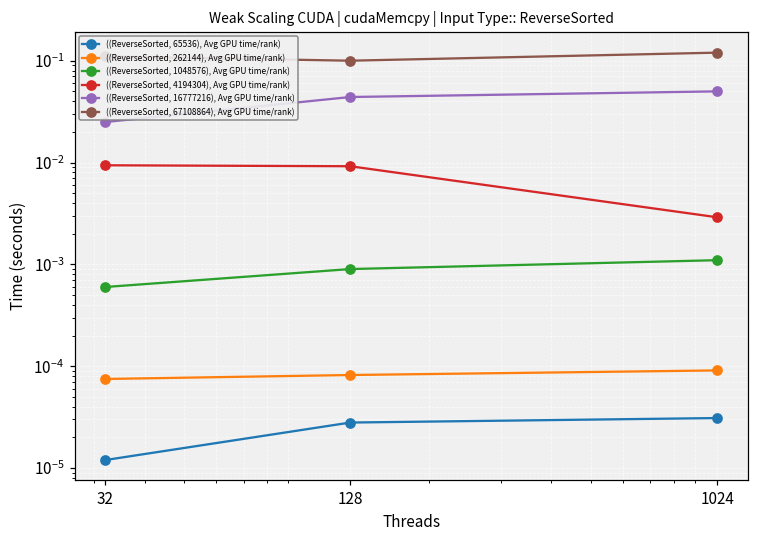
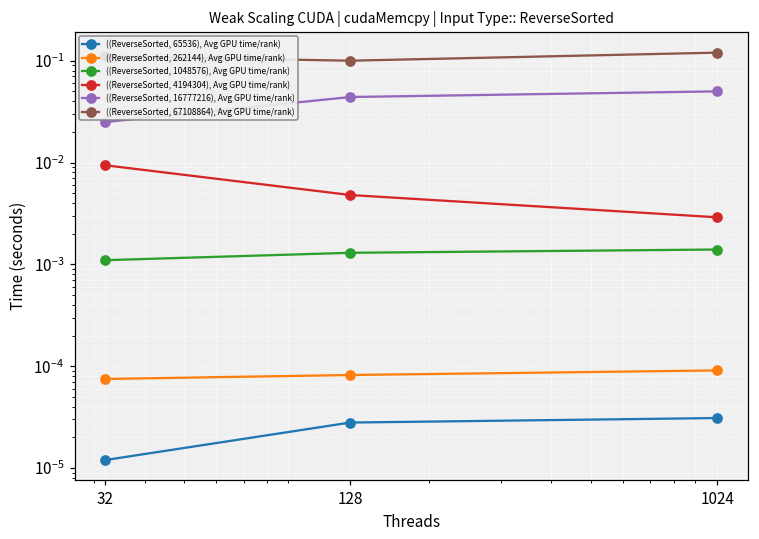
  {
    "((ReverseSorted, 65536), Avg GPU time/rank)": {
      "32": 0.000012,
      "128": 0.000028,
      "1024": 0.000031
    },
    "((ReverseSorted, 262144), Avg GPU time/rank)": {
      "32": 0.00008,
      "128": 0.00008,
      "1024": 0.00009
    },
    "((ReverseSorted, 1048576), Avg GPU time/rank)": {
-     "32": 0.0006,
-     "128": 0.0009,
-     "1024": 0.0011
+     "32": 0.0011,
+     "128": 0.0013,
+     "1024": 0.0014
    },
    "((ReverseSorted, 4194304), Avg GPU time/rank)": {
      "32": 0.009,
-     "128": 0.009,
+     "128": 0.005,
      "1024": 0.003
    },
    "((ReverseSorted, 16777216), Avg GPU time/rank)": {
      "32": 0.025,
      "128": 0.04,
      "1024": 0.05
    },
    "((ReverseSorted, 67108864), Avg GPU time/rank)": {
      "128": 0.10,
      "1024": 0.12
    }
  }
